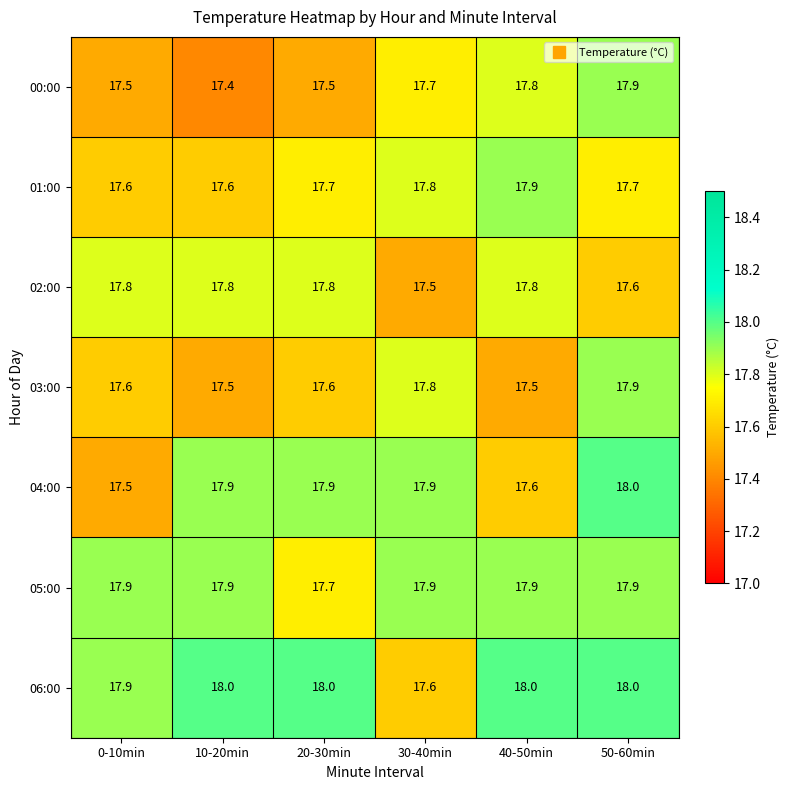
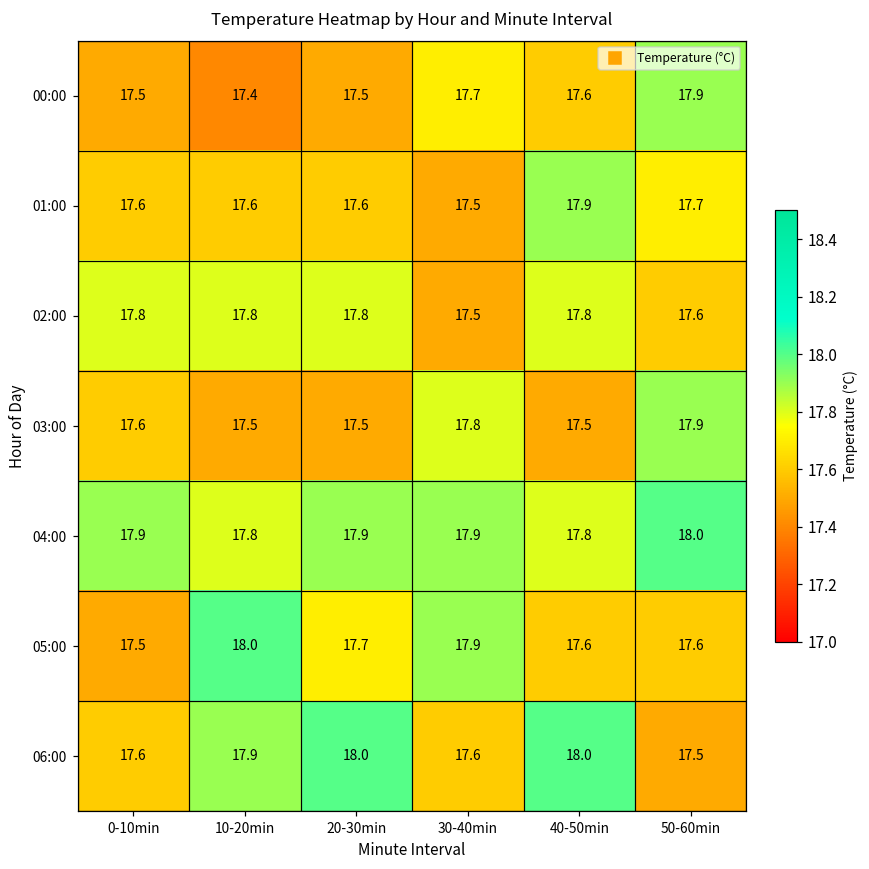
  {
    "00:00": {
      "0-10min": 17.5,
      "10-20min": 17.4,
      "20-30min": 17.5,
      "30-40min": 17.7,
-     "40-50min": 17.8,
+     "40-50min": 17.6,
      "50-60min": 17.9
    },
    "01:00": {
      "0-10min": 17.6,
      "10-20min": 17.6,
-     "20-30min": 17.7,
-     "30-40min": 17.8,
+     "20-30min": 17.6,
+     "30-40min": 17.5,
      "40-50min": 17.9,
      "50-60min": 17.7
    },
    "02:00": {
      "0-10min": 17.8,
      "10-20min": 17.8,
      "20-30min": 17.8,
      "30-40min": 17.5,
      "40-50min": 17.8,
      "50-60min": 17.6
    },
    "03:00": {
      "0-10min": 17.6,
      "10-20min": 17.5,
-     "20-30min": 17.6,
+     "20-30min": 17.5,
      "30-40min": 17.8,
      "40-50min": 17.5,
      "50-60min": 17.9
    },
    "04:00": {
-     "0-10min": 17.5,
-     "10-20min": 17.9,
+     "0-10min": 17.9,
+     "10-20min": 17.8,
      "20-30min": 17.9,
      "30-40min": 17.9,
-     "40-50min": 17.6,
+     "40-50min": 17.8,
      "50-60min": 18.0
    },
    "05:00": {
-     "0-10min": 17.9,
-     "10-20min": 17.9,
+     "0-10min": 17.5,
+     "10-20min": 18.0,
      "20-30min": 17.7,
      "30-40min": 17.9,
-     "40-50min": 17.9,
-     "50-60min": 17.9
+     "40-50min": 17.6,
+     "50-60min": 17.6
    },
    "06:00": {
-     "0-10min": 17.9,
-     "10-20min": 18.0,
+     "0-10min": 17.6,
+     "10-20min": 17.9,
      "20-30min": 18.0,
      "30-40min": 17.6,
      "40-50min": 18.0,
-     "50-60min": 18.0
+     "50-60min": 17.5
    }
  }
